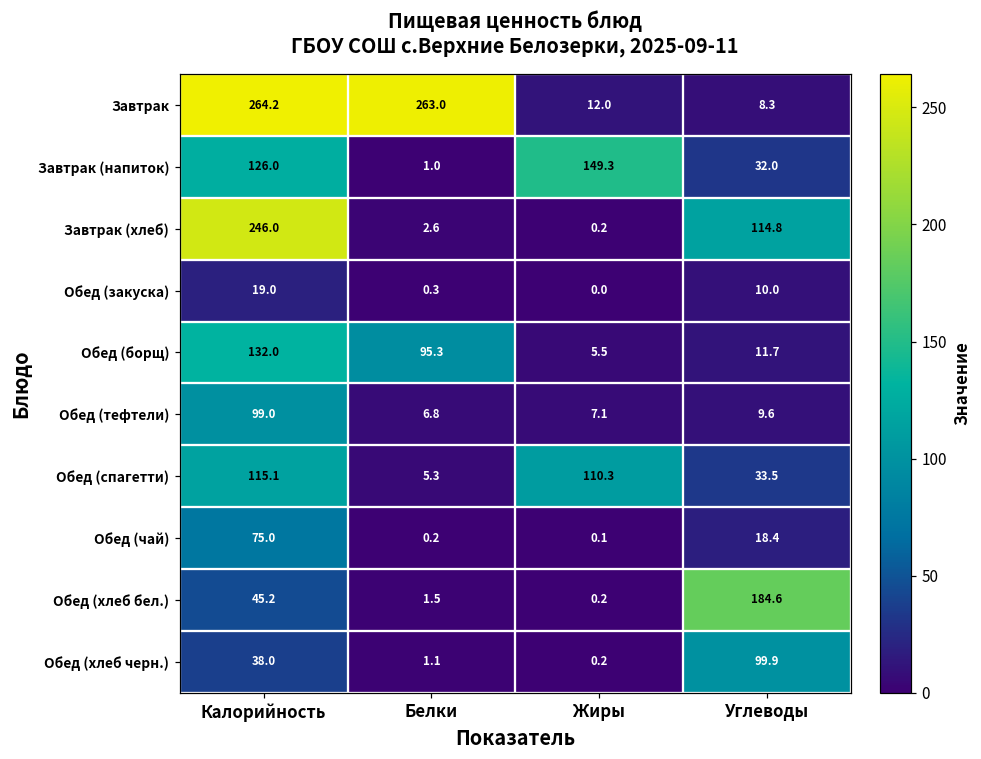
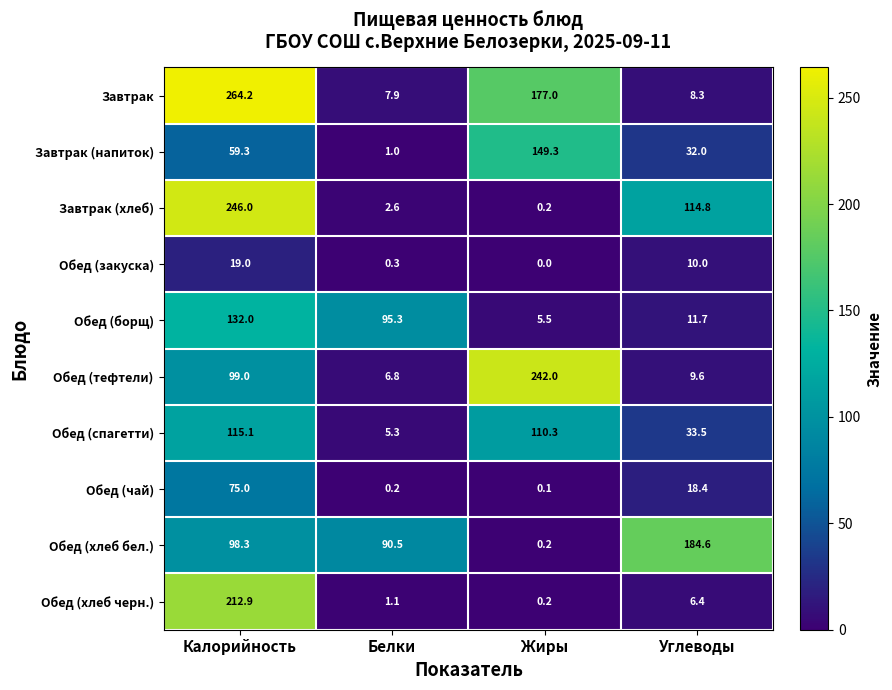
  {
    "Завтрак": {
      "Калорийность": 264.2,
-     "Белки": 263.0,
-     "Жиры": 12.0,
+     "Белки": 7.9,
+     "Жиры": 177.0,
      "Углеводы": 8.3
    },
    "Завтрак (напиток)": {
-     "Калорийность": 126.0,
+     "Калорийность": 59.3,
      "Белки": 1.0,
      "Жиры": 149.3,
      "Углеводы": 32.0
    },
    "Завтрак (хлеб)": {
      "Калорийность": 246.0,
      "Белки": 2.6,
      "Жиры": 0.2,
      "Углеводы": 114.8
    },
    "Обед (закуска)": {
      "Калорийность": 19.0,
      "Белки": 0.3,
      "Жиры": 0.0,
      "Углеводы": 10.0
    },
    "Обед (борщ)": {
      "Калорийность": 132.0,
      "Белки": 95.3,
      "Жиры": 5.5,
      "Углеводы": 11.7
    },
    "Обед (тефтели)": {
      "Калорийность": 99.0,
      "Белки": 6.8,
-     "Жиры": 7.1,
+     "Жиры": 242.0,
      "Углеводы": 9.6
    },
    "Обед (спагетти)": {
      "Калорийность": 115.1,
      "Белки": 5.3,
      "Жиры": 110.3,
      "Углеводы": 33.5
    },
    "Обед (чай)": {
      "Калорийность": 75.0,
      "Белки": 0.2,
      "Жиры": 0.1,
      "Углеводы": 18.4
    },
    "Обед (хлеб бел.)": {
-     "Калорийность": 45.2,
-     "Белки": 1.5,
+     "Калорийность": 98.3,
+     "Белки": 90.5,
      "Жиры": 0.2,
      "Углеводы": 184.6
    },
    "Обед (хлеб черн.)": {
-     "Калорийность": 38.0,
+     "Калорийность": 212.9,
      "Белки": 1.1,
      "Жиры": 0.2,
-     "Углеводы": 99.9
+     "Углеводы": 6.4
    }
  }
